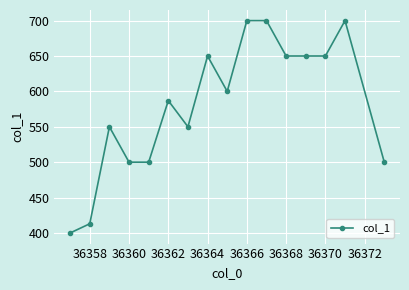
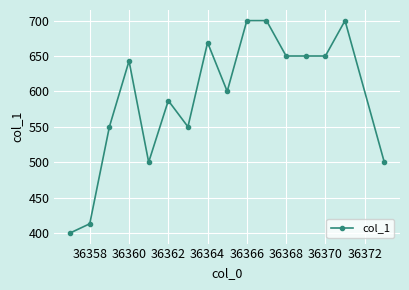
  {
    "36358": 410,
-   "36360": 500,
+   "36360": 640,
    "36362": 590,
-   "36364": 650,
+   "36364": 670,
    "36366": 700,
    "36368": 650,
    "36370": 650
  }
